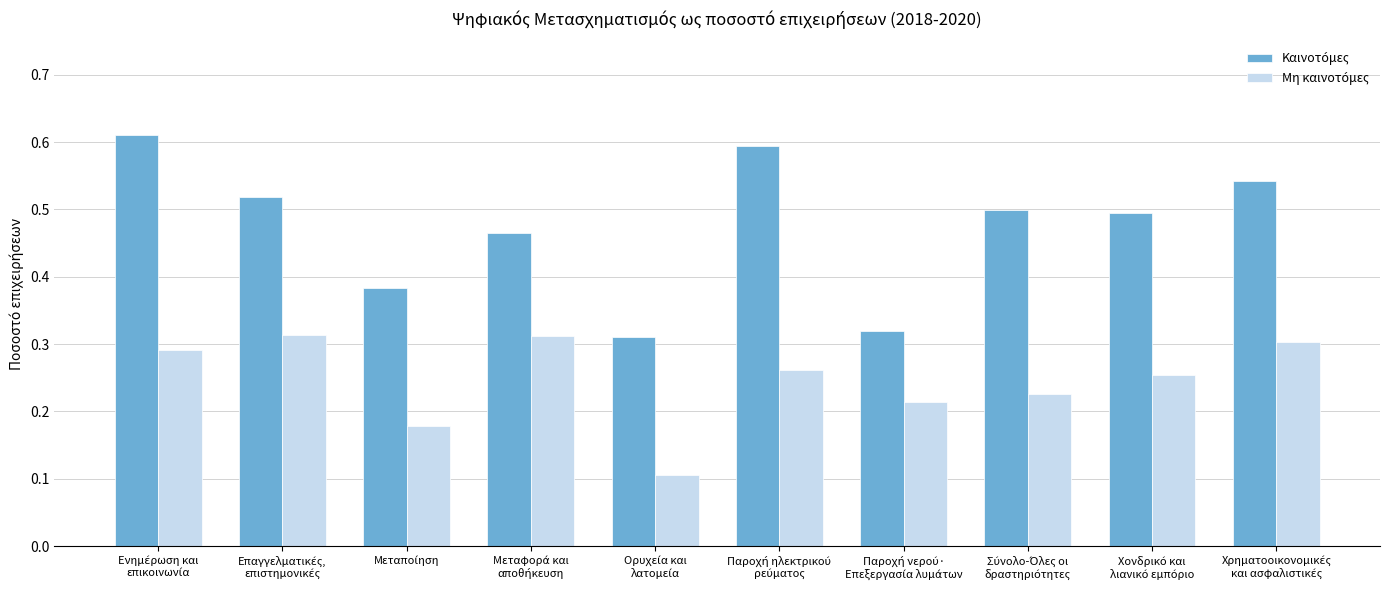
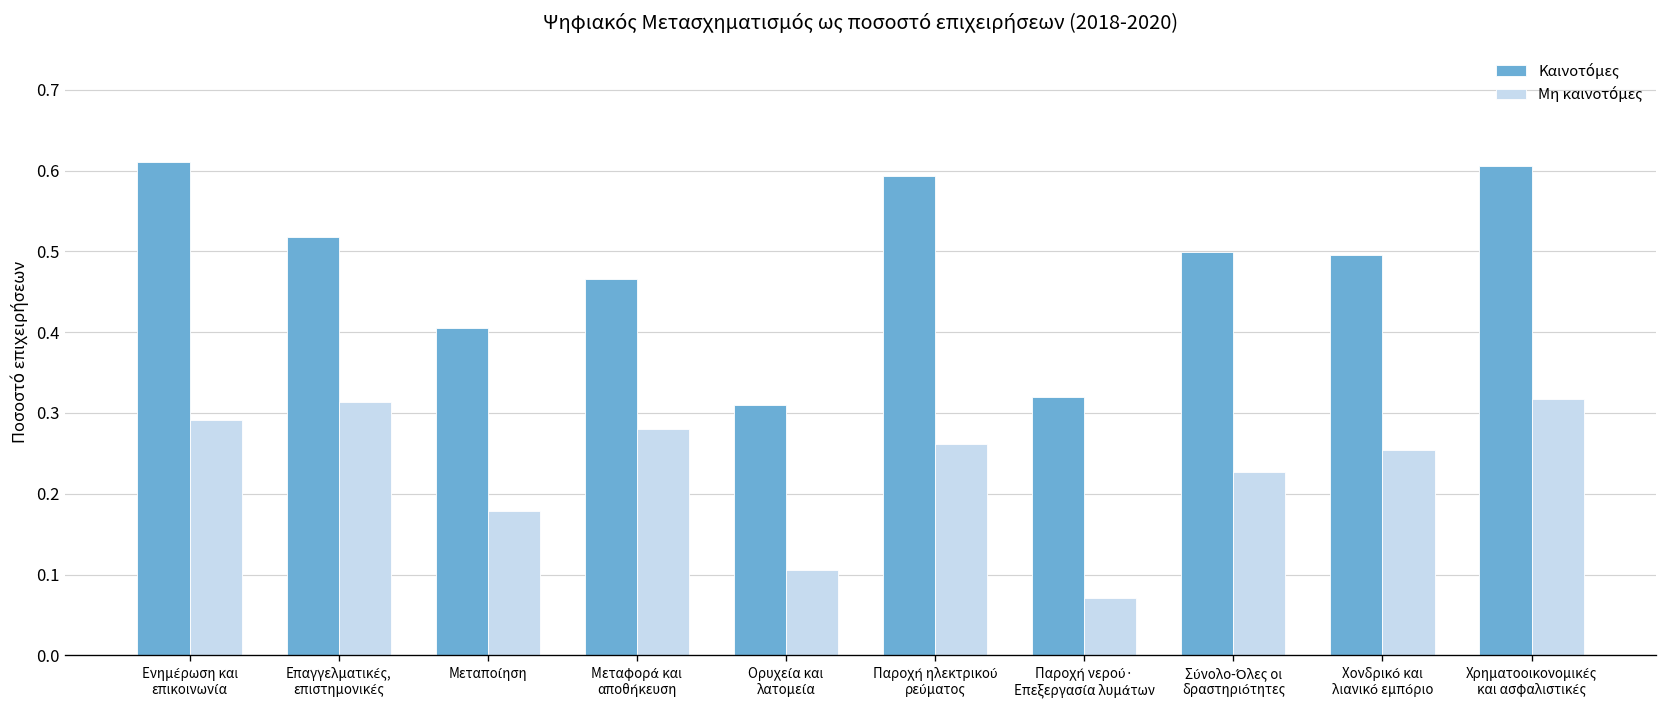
  {
    "Καινοτόμες": {
      "Ενημέρωση και επικοινωνία": 0.61,
      "Επαγγελματικές, επιστημονικές": 0.52,
-     "Μεταποίηση": 0.38,
+     "Μεταποίηση": 0.40,
      "Μεταφορά και αποθήκευση": 0.47,
      "Ορυχεία και λατομεία": 0.31,
      "Παροχή ηλεκτρικού ρεύματος": 0.59,
      "Παροχή νερού· Επεξεργασία λυμάτων": 0.32,
      "Σύνολο-Όλες οι δραστηριότητες": 0.50,
      "Χονδρικό και λιανικό εμπόριο": 0.50,
-     "Χρηματοοικονομικές και ασφαλιστικές": 0.54
+     "Χρηματοοικονομικές και ασφαλιστικές": 0.61
    },
    "Μη καινοτόμες": {
      "Ενημέρωση και επικοινωνία": 0.29,
      "Επαγγελματικές, επιστημονικές": 0.31,
      "Μεταποίηση": 0.18,
-     "Μεταφορά και αποθήκευση": 0.31,
+     "Μεταφορά και αποθήκευση": 0.28,
      "Ορυχεία και λατομεία": 0.11,
      "Παροχή ηλεκτρικού ρεύματος": 0.26,
-     "Παροχή νερού· Επεξεργασία λυμάτων": 0.21,
+     "Παροχή νερού· Επεξεργασία λυμάτων": 0.07,
      "Σύνολο-Όλες οι δραστηριότητες": 0.23,
      "Χονδρικό και λιανικό εμπόριο": 0.25,
-     "Χρηματοοικονομικές και ασφαλιστικές": 0.30
+     "Χρηματοοικονομικές και ασφαλιστικές": 0.32
    }
  }
